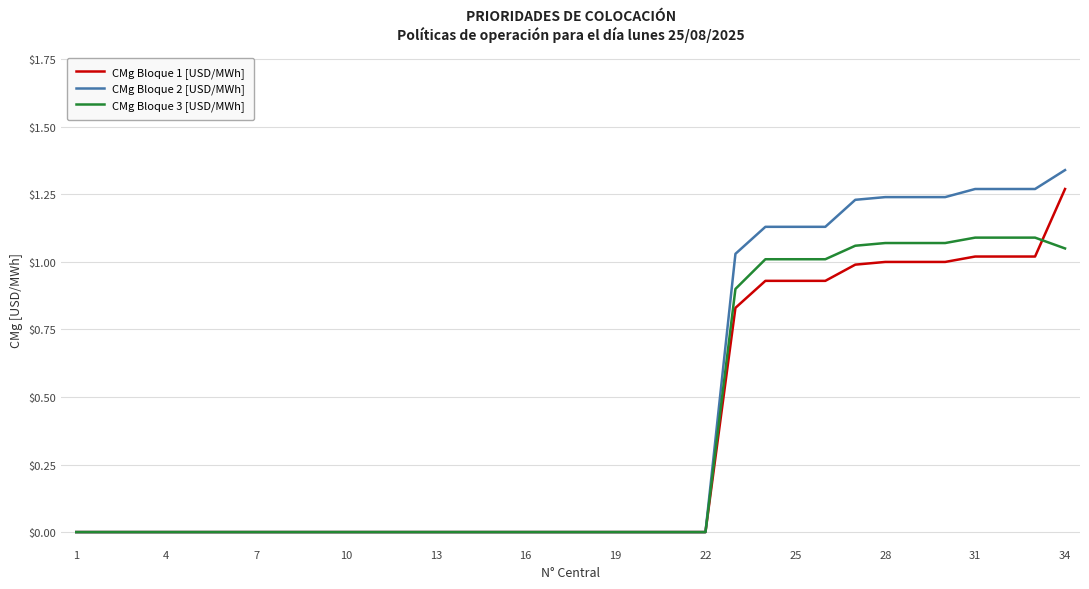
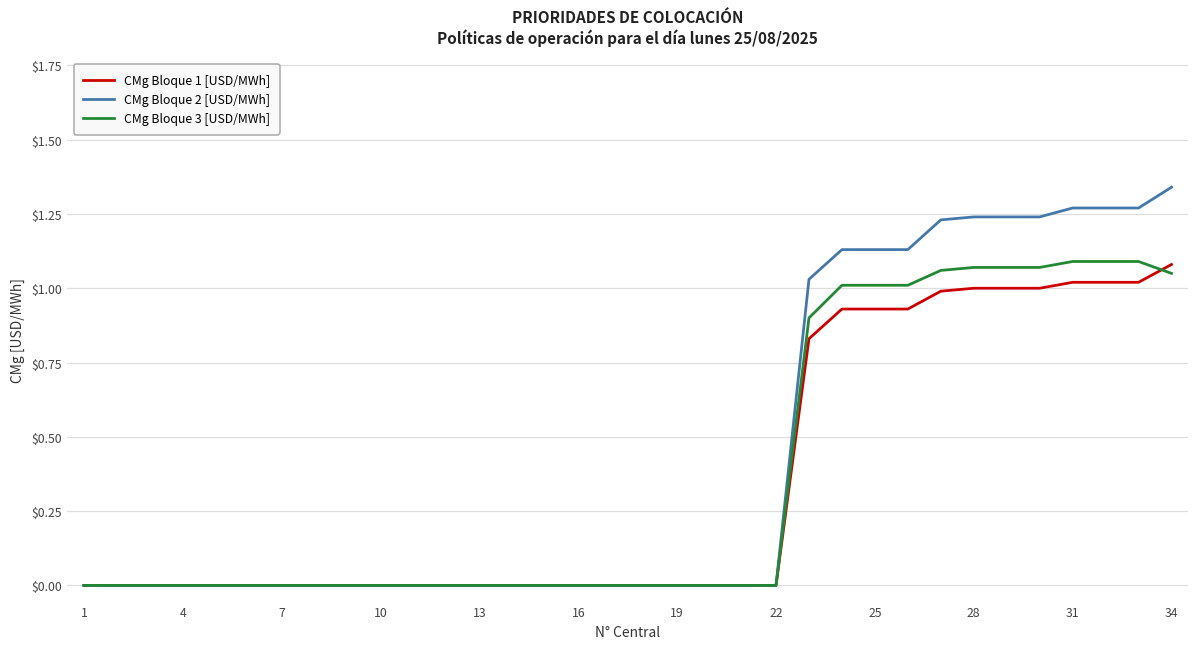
  {
    "CMg Bloque 1 [USD/MWh]": {
-     "34": "$1.27"
+     "34": "$1.08"
    },
    "CMg Bloque 2 [USD/MWh]": {
      "34": "$1.34"
    },
    "CMg Bloque 3 [USD/MWh]": {
      "34": "$1.05"
    }
  }
